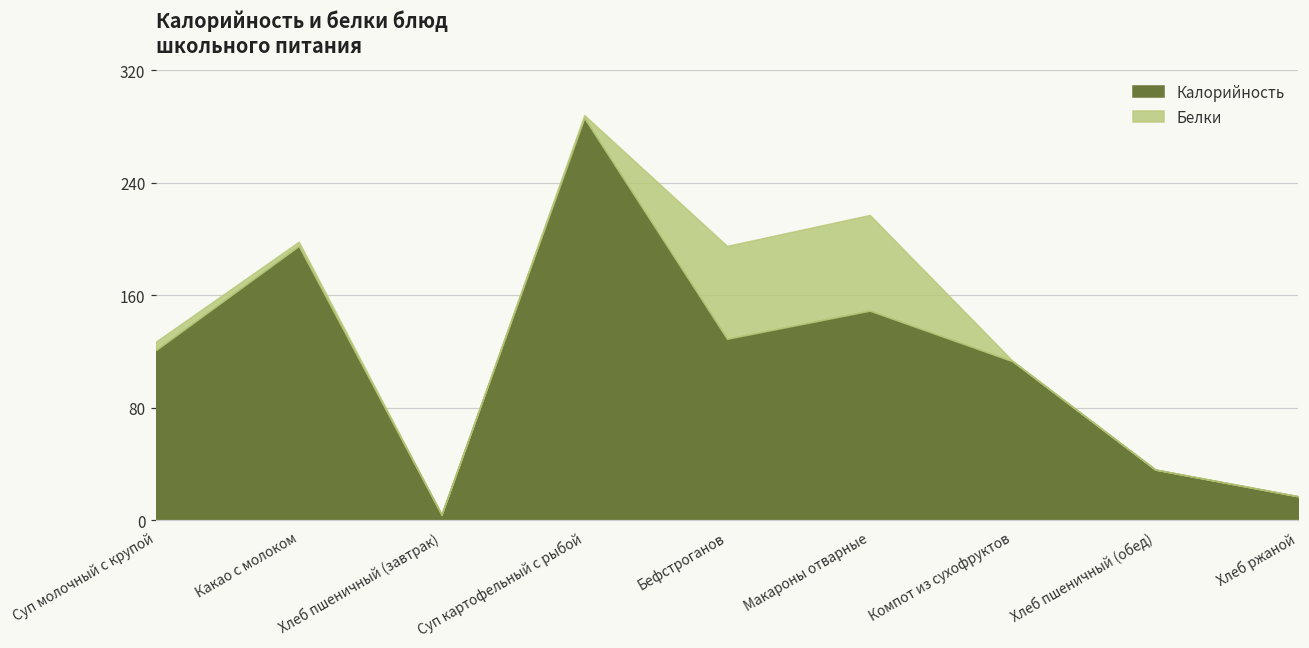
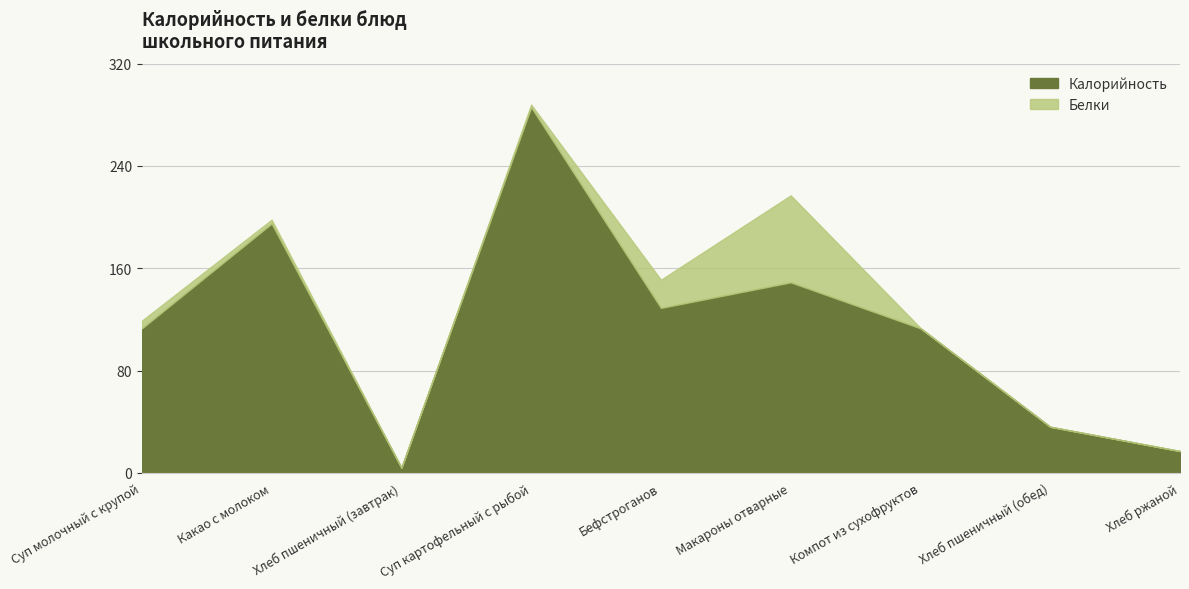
  {
    "Калорийность": {
-     "Суп молочный с крупой": 121,
+     "Суп молочный с крупой": 113,
      "Какао с молоком": 195,
      "Бефстроганов": 129,
      "Макароны отварные": 149
    },
    "Белки": {
      "Суп молочный с крупой": 6,
      "Какао с молоком": 3,
-     "Бефстроганов": 66,
+     "Бефстроганов": 22,
      "Макароны отварные": 68
    }
  }
